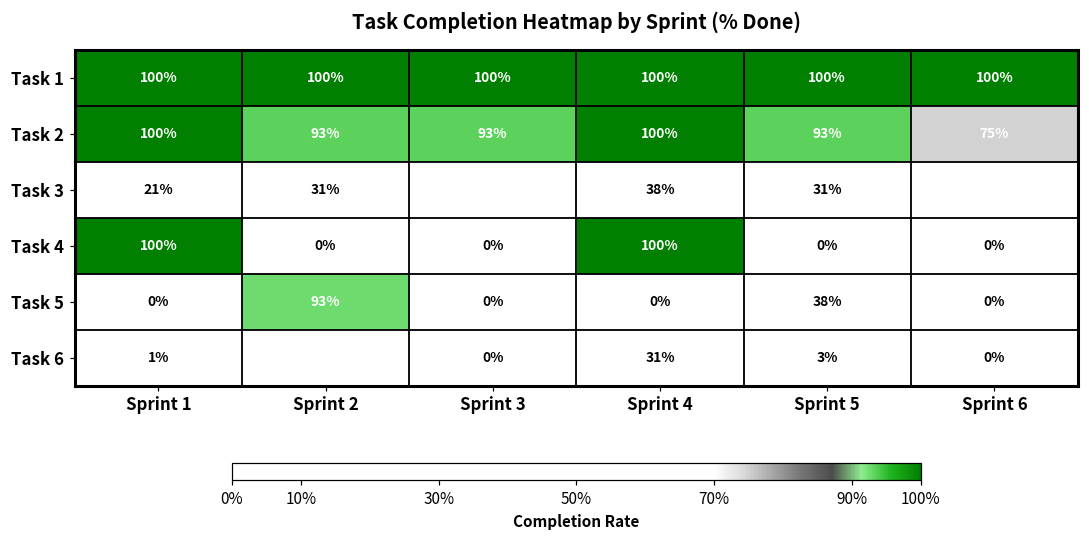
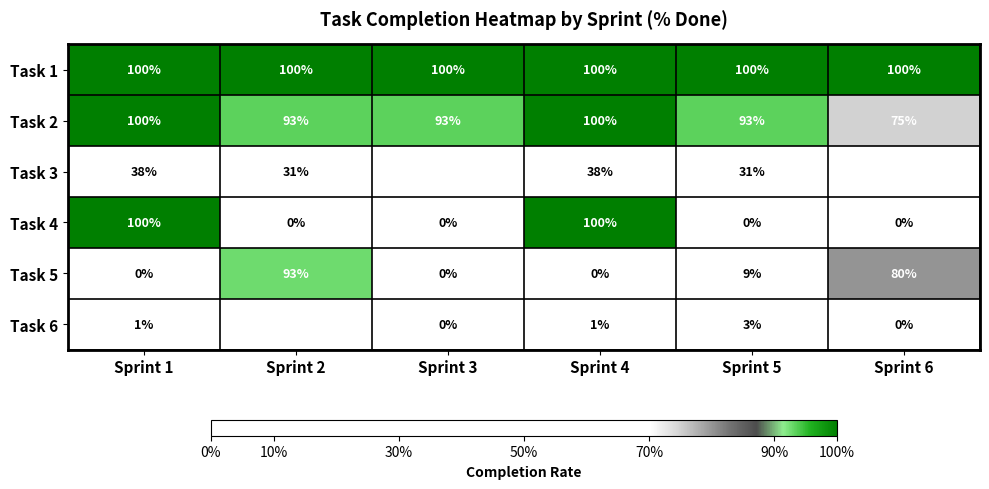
  {
    "Task 1": {
      "Sprint 1": "100%",
      "Sprint 2": "100%",
      "Sprint 3": "100%",
      "Sprint 4": "100%",
      "Sprint 5": "100%",
      "Sprint 6": "100%"
    },
    "Task 2": {
      "Sprint 1": "100%",
      "Sprint 2": "93%",
      "Sprint 3": "93%",
      "Sprint 4": "100%",
      "Sprint 5": "93%"
    },
    "Task 3": {
-     "Sprint 1": "21%",
+     "Sprint 1": "38%",
      "Sprint 2": "31%",
      "Sprint 4": "38%",
      "Sprint 5": "31%"
    },
    "Task 4": {
      "Sprint 1": "100%",
      "Sprint 2": "0%",
      "Sprint 3": "0%",
      "Sprint 4": "100%",
      "Sprint 5": "0%",
      "Sprint 6": "0%"
    },
    "Task 5": {
      "Sprint 1": "0%",
      "Sprint 2": "93%",
      "Sprint 3": "0%",
      "Sprint 4": "0%",
-     "Sprint 5": "38%",
-     "Sprint 6": "0%"
+     "Sprint 5": "9%",
+     "Sprint 6": "80%"
    },
    "Task 6": {
      "Sprint 1": "1%",
      "Sprint 3": "0%",
-     "Sprint 4": "31%",
+     "Sprint 4": "1%",
      "Sprint 5": "3%",
      "Sprint 6": "0%"
    }
  }
